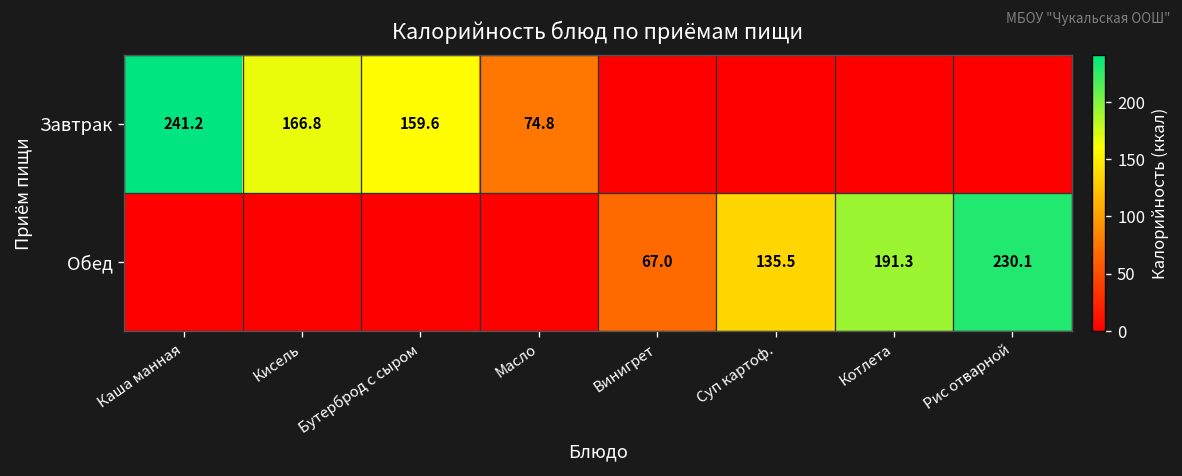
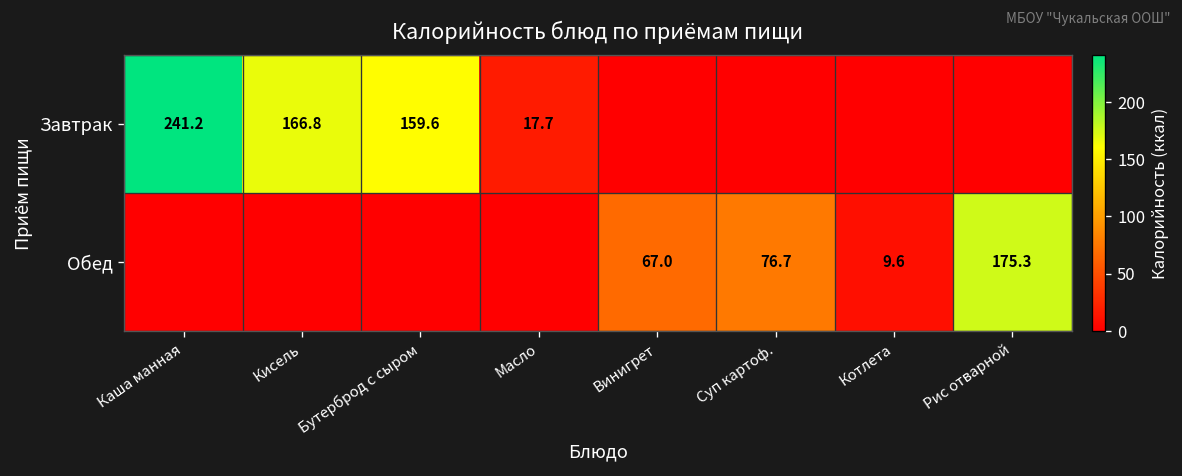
  {
    "Завтрак": {
      "Каша манная": 241.2,
      "Кисель": 166.8,
      "Бутерброд с сыром": 159.6,
-     "Масло": 74.8
+     "Масло": 17.7
    },
    "Обед": {
      "Винигрет": 67.0,
-     "Суп картоф.": 135.5,
-     "Котлета": 191.3,
-     "Рис отварной": 230.1
+     "Суп картоф.": 76.7,
+     "Котлета": 9.6,
+     "Рис отварной": 175.3
    }
  }
